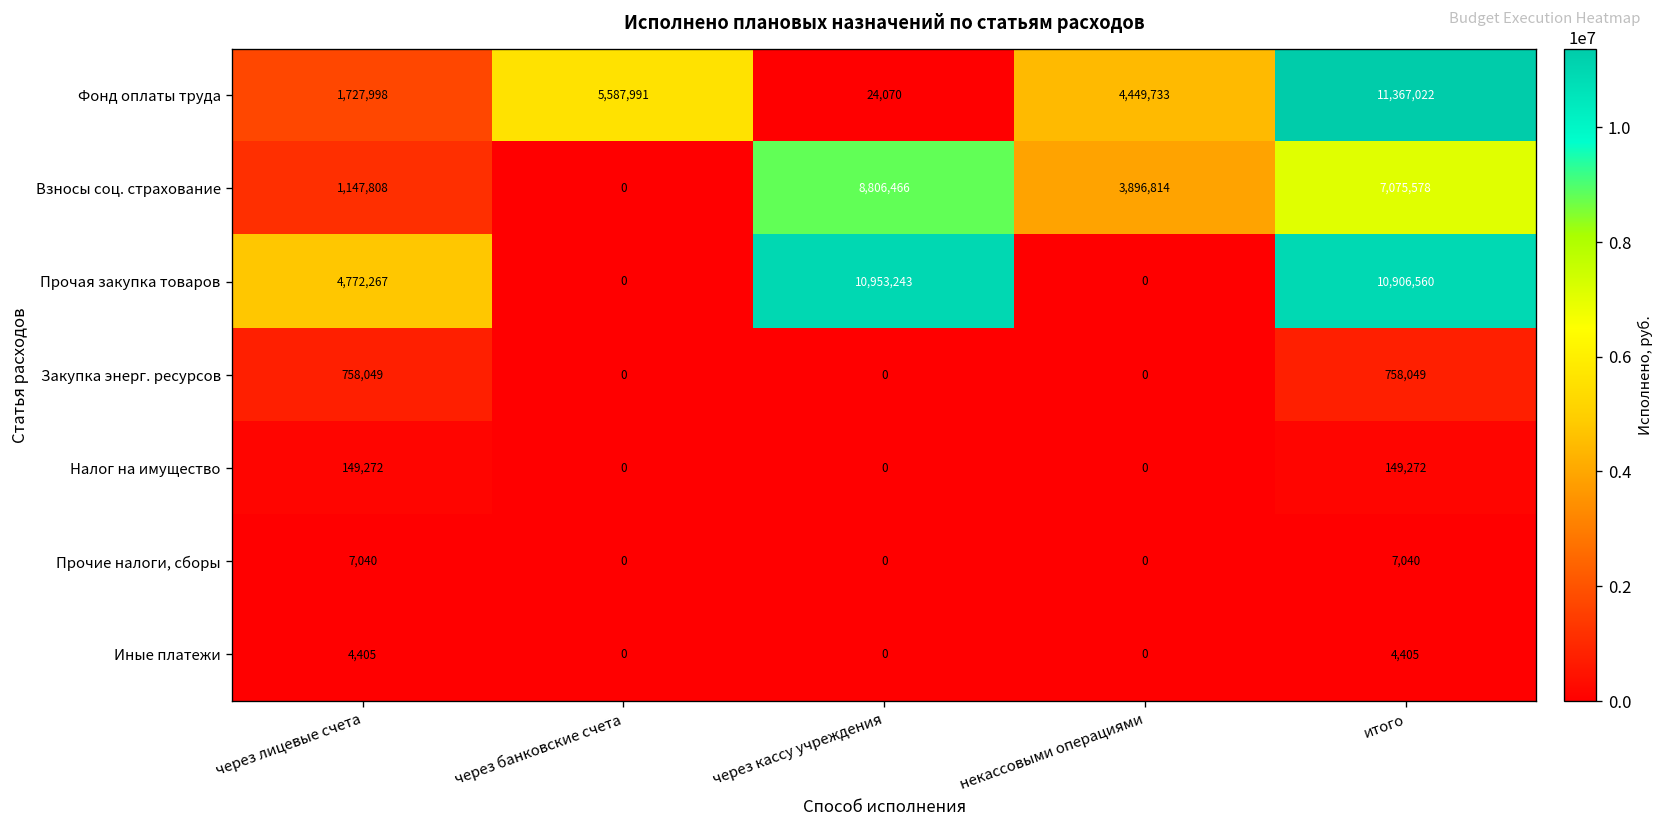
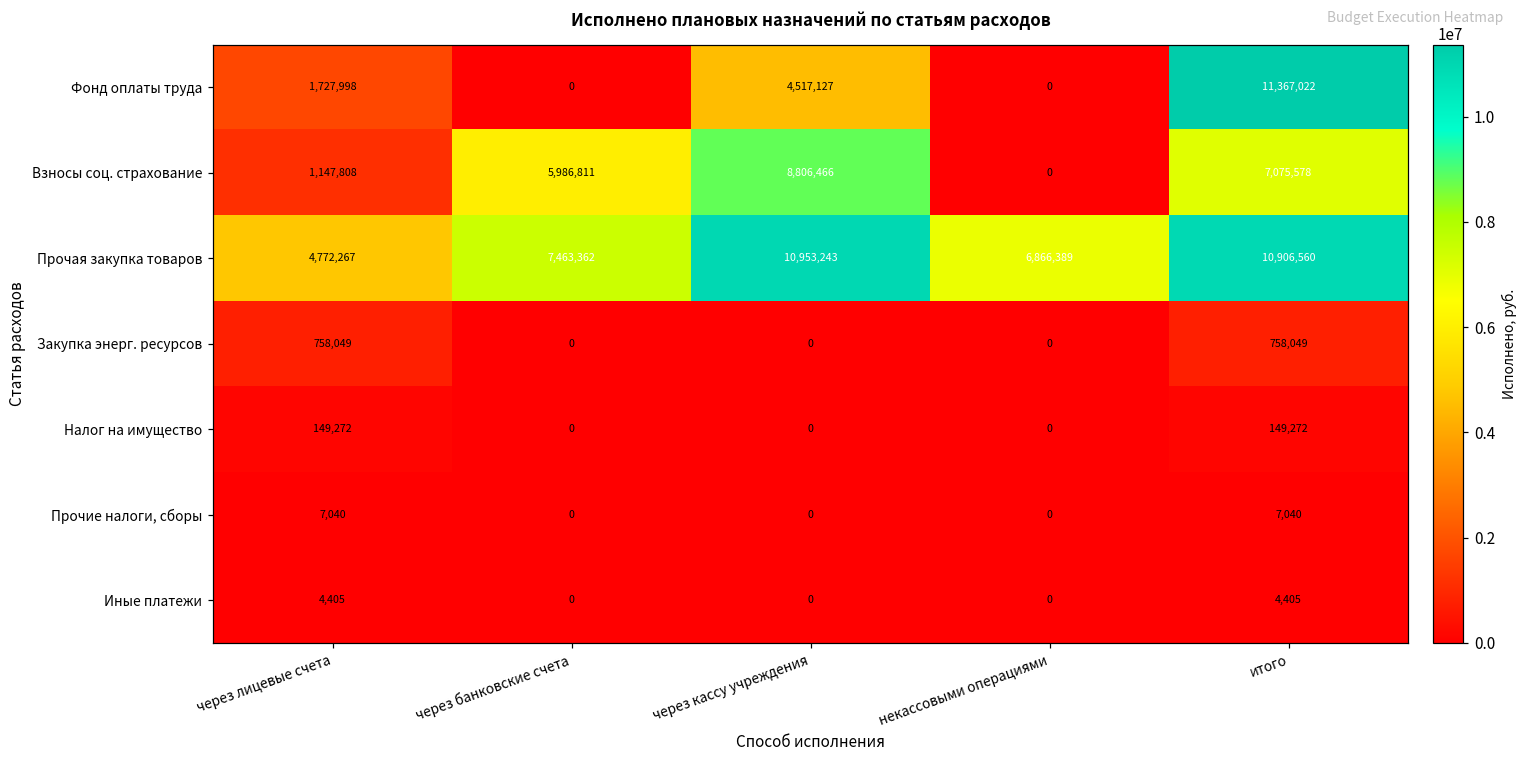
  {
    "Фонд оплаты труда": {
      "через лицевые счета": "1,727,998",
-     "через банковские счета": "5,587,991",
-     "через кассу учреждения": "24,070",
-     "некассовыми операциями": "4,449,733",
+     "через банковские счета": "0",
+     "через кассу учреждения": "4,517,127",
+     "некассовыми операциями": "0",
      "итого": "11,367,022"
    },
    "Взносы соц. страхование": {
      "через лицевые счета": "1,147,808",
-     "через банковские счета": "0",
+     "через банковские счета": "5,986,811",
      "через кассу учреждения": "8,806,466",
-     "некассовыми операциями": "3,896,814",
+     "некассовыми операциями": "0",
      "итого": "7,075,578"
    },
    "Прочая закупка товаров": {
      "через лицевые счета": "4,772,267",
-     "через банковские счета": "0",
+     "через банковские счета": "7,463,362",
      "через кассу учреждения": "10,953,243",
-     "некассовыми операциями": "0",
+     "некассовыми операциями": "6,866,389",
      "итого": "10,906,560"
    },
    "Закупка энерг. ресурсов": {
      "через лицевые счета": "758,049",
      "через банковские счета": "0",
      "через кассу учреждения": "0",
      "некассовыми операциями": "0",
      "итого": "758,049"
    },
    "Налог на имущество": {
      "через лицевые счета": "149,272",
      "через банковские счета": "0",
      "через кассу учреждения": "0",
      "некассовыми операциями": "0",
      "итого": "149,272"
    },
    "Прочие налоги, сборы": {
      "через лицевые счета": "7,040",
      "через банковские счета": "0",
      "через кассу учреждения": "0",
      "некассовыми операциями": "0",
      "итого": "7,040"
    },
    "Иные платежи": {
      "через лицевые счета": "4,405",
      "через банковские счета": "0",
      "через кассу учреждения": "0",
      "некассовыми операциями": "0",
      "итого": "4,405"
    }
  }
